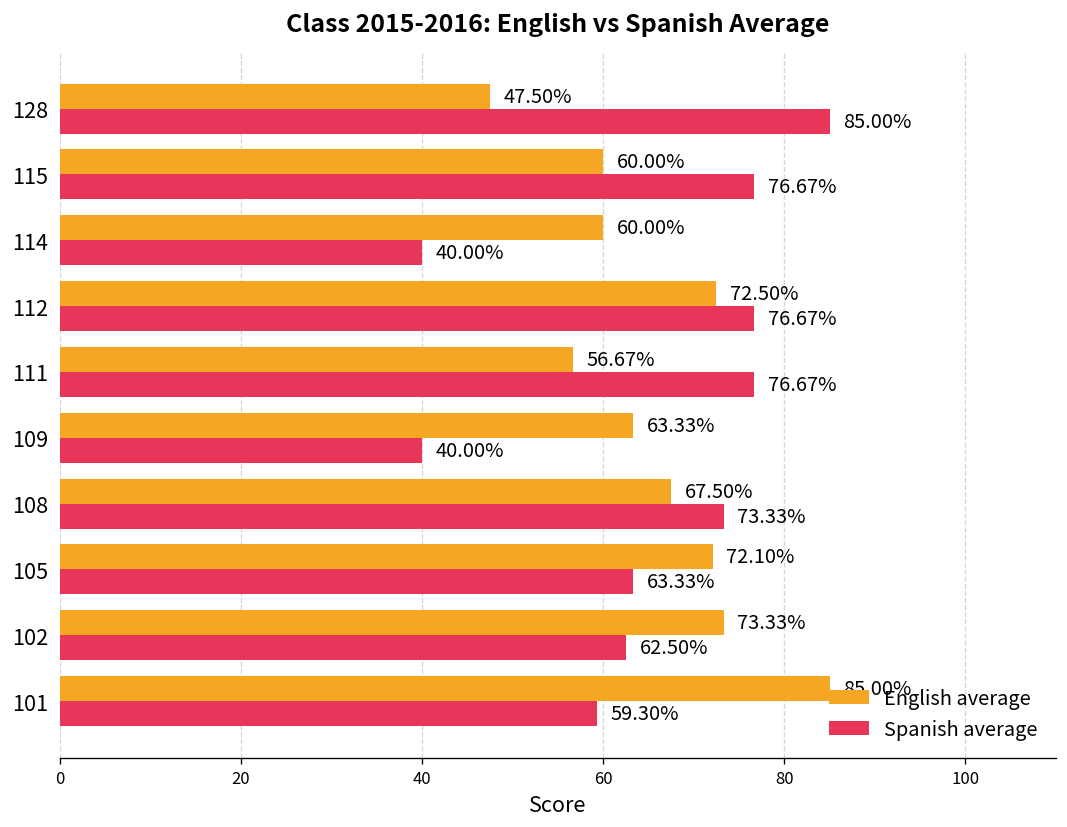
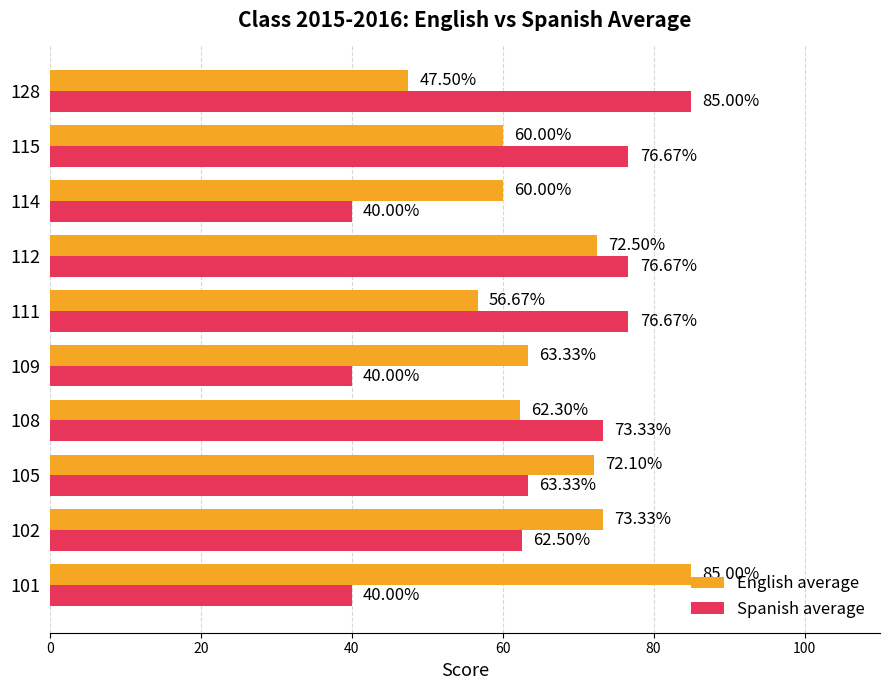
  {
    "English average": {
      "128": "47.50%",
      "115": "60.00%",
      "114": "60.00%",
      "112": "72.50%",
      "111": "56.67%",
      "109": "63.33%",
-     "108": "67.50%",
+     "108": "62.30%",
      "105": "72.10%",
      "102": "73.33%",
      "101": "85.00%"
    },
    "Spanish average": {
      "128": "85.00%",
      "115": "76.67%",
      "114": "40.00%",
      "112": "76.67%",
      "111": "76.67%",
      "109": "40.00%",
      "108": "73.33%",
      "105": "63.33%",
      "102": "62.50%",
-     "101": "59.30%"
+     "101": "40.00%"
    }
  }
